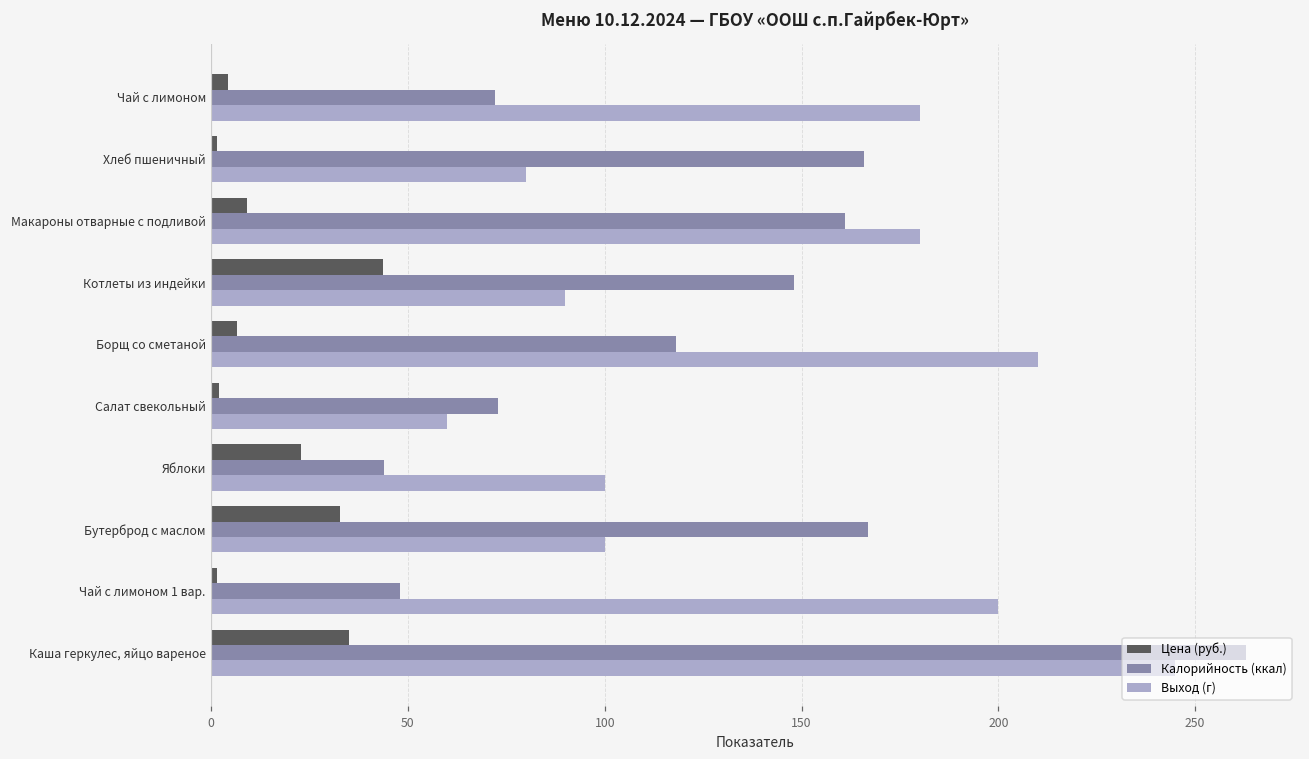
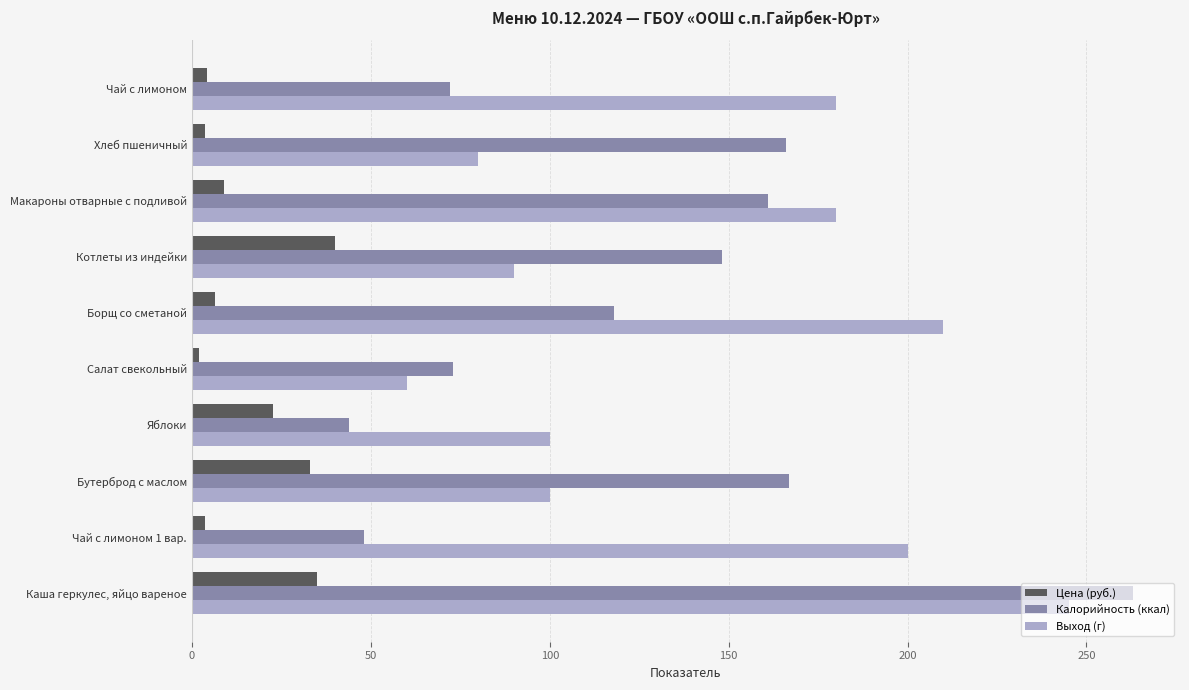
  {
    "Цена (руб.)": {
      "Чай с лимоном": 4,
-     "Хлеб пшеничный": 1,
+     "Хлеб пшеничный": 4,
      "Макароны отварные с подливой": 9,
-     "Котлеты из индейки": 44,
+     "Котлеты из индейки": 40,
      "Борщ со сметаной": 7,
      "Салат свекольный": 2,
      "Яблоки": 23,
      "Бутерброд с маслом": 33,
-     "Чай с лимоном 1 вар.": 1,
+     "Чай с лимоном 1 вар.": 4,
      "Каша геркулес, яйцо вареное": 35
    }
  }
